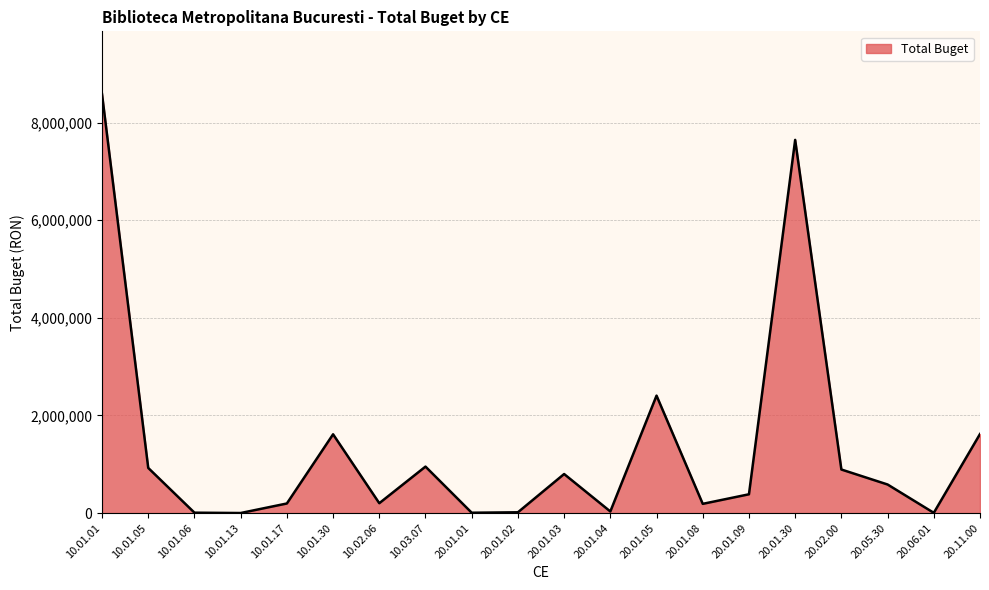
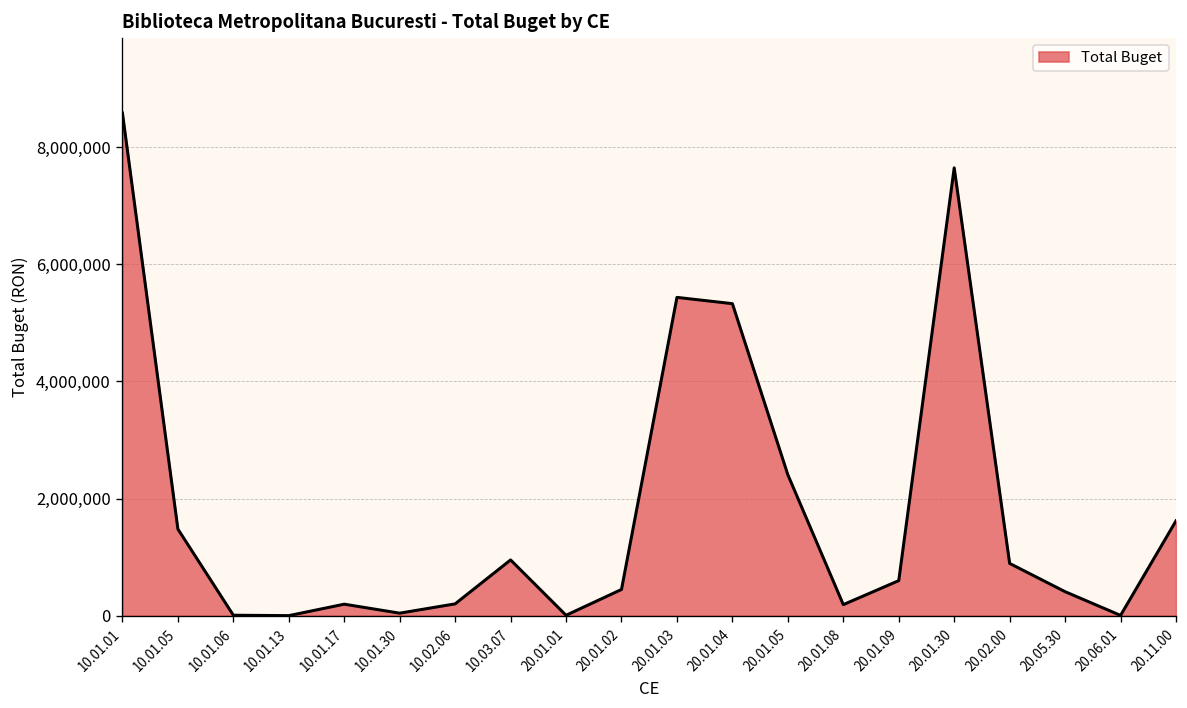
  {
    "10.01.01": "8,600,000",
-   "10.01.05": "900,000",
+   "10.01.05": "1,500,000",
    "10.01.06": "0",
    "10.01.13": "0",
    "10.01.17": "200,000",
-   "10.01.30": "1,600,000",
+   "10.01.30": "0",
    "10.02.06": "200,000",
    "10.03.07": "1,000,000",
    "20.01.01": "0",
-   "20.01.02": "0",
-   "20.01.03": "800,000",
-   "20.01.04": "0",
+   "20.01.02": "400,000",
+   "20.01.03": "5,400,000",
+   "20.01.04": "5,300,000",
    "20.01.05": "2,400,000",
    "20.01.08": "200,000",
-   "20.01.09": "400,000",
+   "20.01.09": "600,000",
    "20.01.30": "7,600,000",
    "20.02.00": "900,000",
-   "20.05.30": "600,000",
+   "20.05.30": "400,000",
    "20.06.01": "0",
    "20.11.00": "1,600,000"
  }
